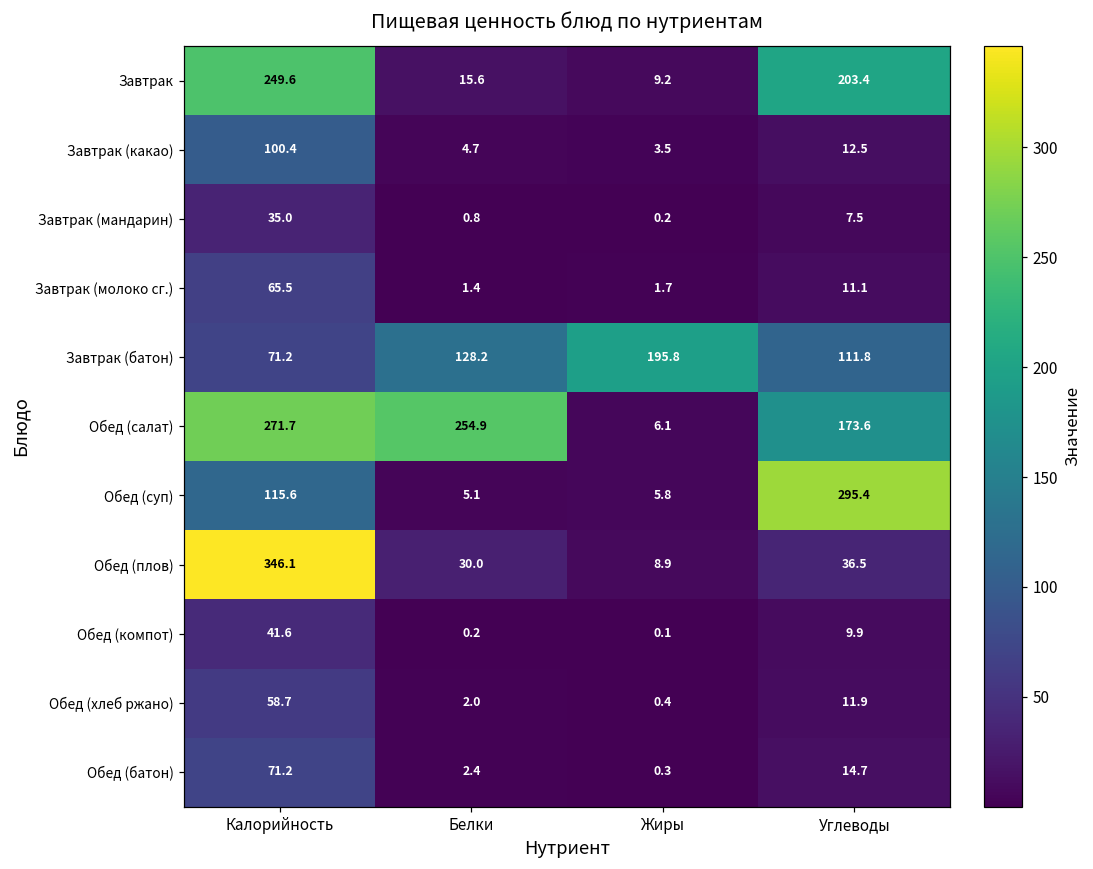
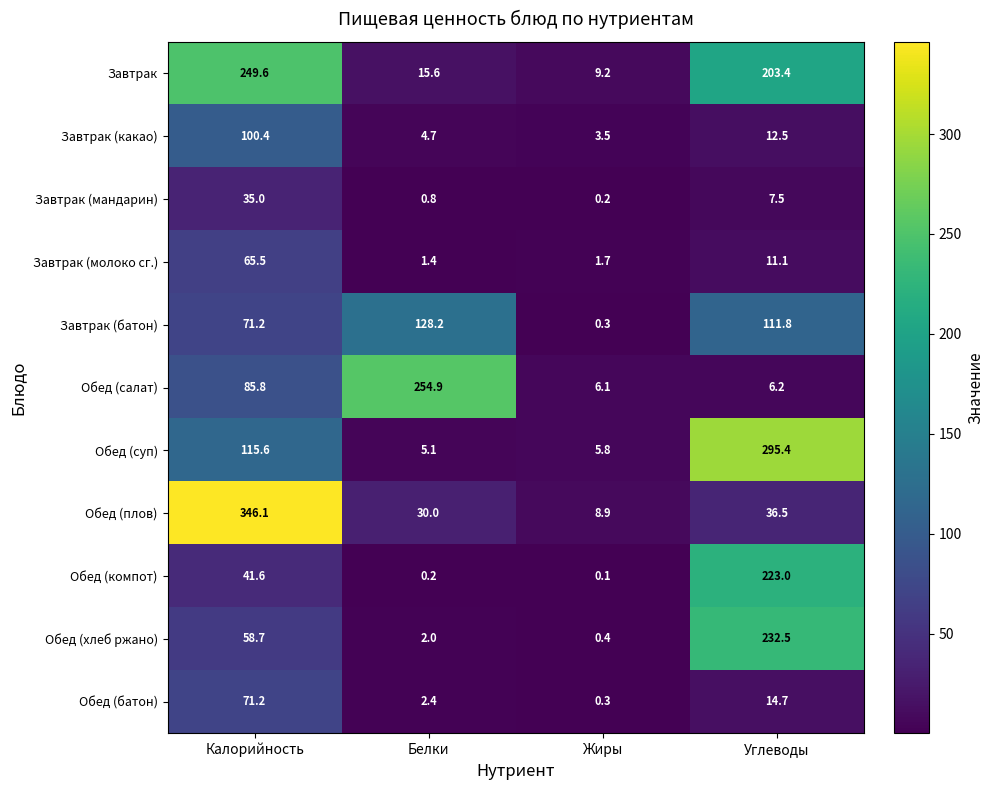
  {
    "Завтрак": {
      "Калорийность": 249.6,
      "Белки": 15.6,
      "Жиры": 9.2,
      "Углеводы": 203.4
    },
    "Завтрак (какао)": {
      "Калорийность": 100.4,
      "Белки": 4.7,
      "Жиры": 3.5,
      "Углеводы": 12.5
    },
    "Завтрак (мандарин)": {
      "Калорийность": 35.0,
      "Белки": 0.8,
      "Жиры": 0.2,
      "Углеводы": 7.5
    },
    "Завтрак (молоко сг.)": {
      "Калорийность": 65.5,
      "Белки": 1.4,
      "Жиры": 1.7,
      "Углеводы": 11.1
    },
    "Завтрак (батон)": {
      "Калорийность": 71.2,
      "Белки": 128.2,
-     "Жиры": 195.8,
+     "Жиры": 0.3,
      "Углеводы": 111.8
    },
    "Обед (салат)": {
-     "Калорийность": 271.7,
+     "Калорийность": 85.8,
      "Белки": 254.9,
      "Жиры": 6.1,
-     "Углеводы": 173.6
+     "Углеводы": 6.2
    },
    "Обед (суп)": {
      "Калорийность": 115.6,
      "Белки": 5.1,
      "Жиры": 5.8,
      "Углеводы": 295.4
    },
    "Обед (плов)": {
      "Калорийность": 346.1,
      "Белки": 30.0,
      "Жиры": 8.9,
      "Углеводы": 36.5
    },
    "Обед (компот)": {
      "Калорийность": 41.6,
      "Белки": 0.2,
      "Жиры": 0.1,
-     "Углеводы": 9.9
+     "Углеводы": 223.0
    },
    "Обед (хлеб ржано)": {
      "Калорийность": 58.7,
      "Белки": 2.0,
      "Жиры": 0.4,
-     "Углеводы": 11.9
+     "Углеводы": 232.5
    },
    "Обед (батон)": {
      "Калорийность": 71.2,
      "Белки": 2.4,
      "Жиры": 0.3,
      "Углеводы": 14.7
    }
  }
